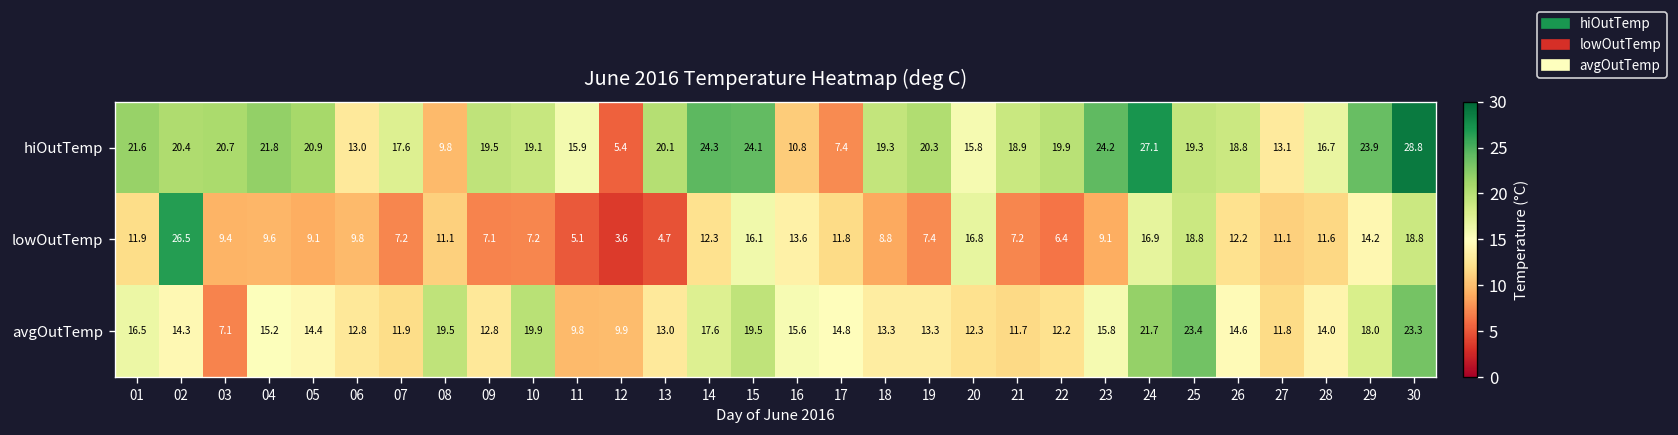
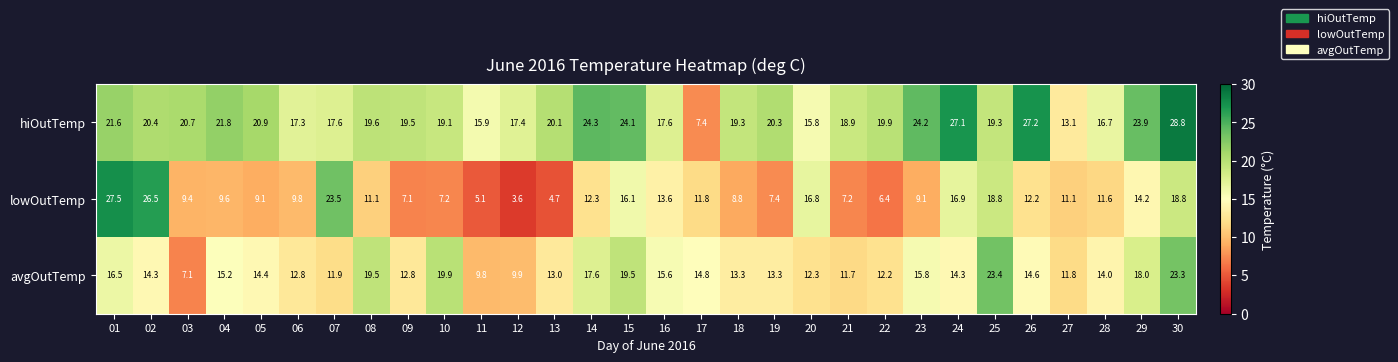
  {
    "hiOutTemp": {
      "01": 21.6,
      "02": 20.4,
      "03": 20.7,
      "04": 21.8,
      "05": 20.9,
-     "06": 13.0,
+     "06": 17.3,
      "07": 17.6,
-     "08": 9.8,
+     "08": 19.6,
      "09": 19.5,
      "10": 19.1,
      "11": 15.9,
-     "12": 5.4,
+     "12": 17.4,
      "13": 20.1,
      "14": 24.3,
      "15": 24.1,
-     "16": 10.8,
+     "16": 17.6,
      "17": 7.4,
      "18": 19.3,
      "19": 20.3,
      "20": 15.8,
      "21": 18.9,
      "22": 19.9,
      "23": 24.2,
      "24": 27.1,
      "25": 19.3,
-     "26": 18.8,
+     "26": 27.2,
      "27": 13.1,
      "28": 16.7,
      "29": 23.9,
      "30": 28.8
    },
    "lowOutTemp": {
-     "01": 11.9,
+     "01": 27.5,
      "02": 26.5,
      "03": 9.4,
      "04": 9.6,
      "05": 9.1,
      "06": 9.8,
-     "07": 7.2,
+     "07": 23.5,
      "08": 11.1,
      "09": 7.1,
      "10": 7.2,
      "11": 5.1,
      "12": 3.6,
      "13": 4.7,
      "14": 12.3,
      "15": 16.1,
      "16": 13.6,
      "17": 11.8,
      "18": 8.8,
      "19": 7.4,
      "20": 16.8,
      "21": 7.2,
      "22": 6.4,
      "23": 9.1,
      "24": 16.9,
      "25": 18.8,
      "26": 12.2,
      "27": 11.1,
      "28": 11.6,
      "29": 14.2,
      "30": 18.8
    },
    "avgOutTemp": {
      "01": 16.5,
      "02": 14.3,
      "03": 7.1,
      "04": 15.2,
      "05": 14.4,
      "06": 12.8,
      "07": 11.9,
      "08": 19.5,
      "09": 12.8,
      "10": 19.9,
      "11": 9.8,
      "12": 9.9,
      "13": 13.0,
      "14": 17.6,
      "15": 19.5,
      "16": 15.6,
      "17": 14.8,
      "18": 13.3,
      "19": 13.3,
      "20": 12.3,
      "21": 11.7,
      "22": 12.2,
      "23": 15.8,
-     "24": 21.7,
+     "24": 14.3,
      "25": 23.4,
      "26": 14.6,
      "27": 11.8,
      "28": 14.0,
      "29": 18.0,
      "30": 23.3
    }
  }
